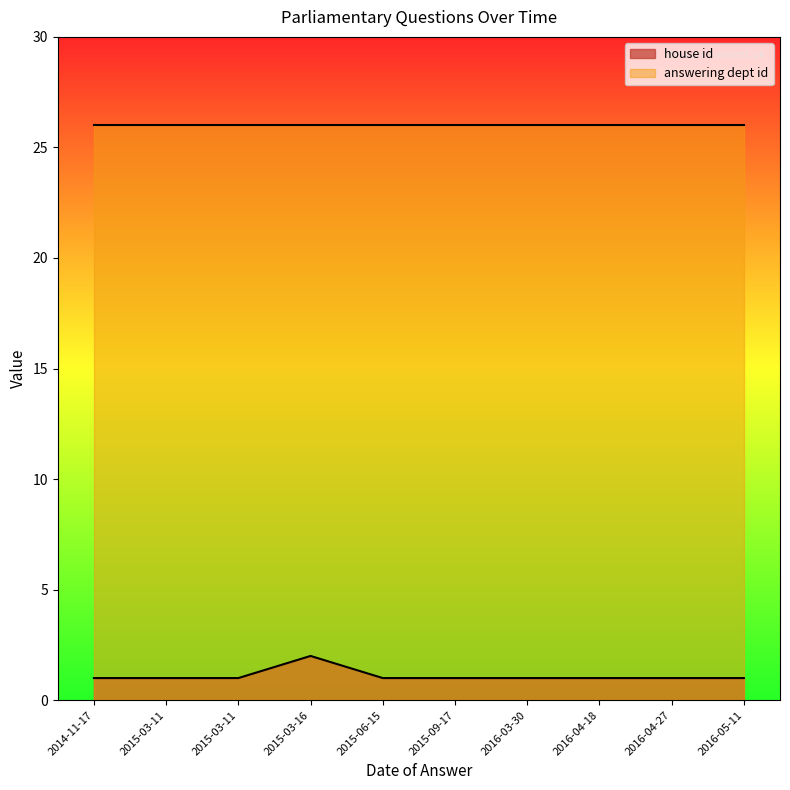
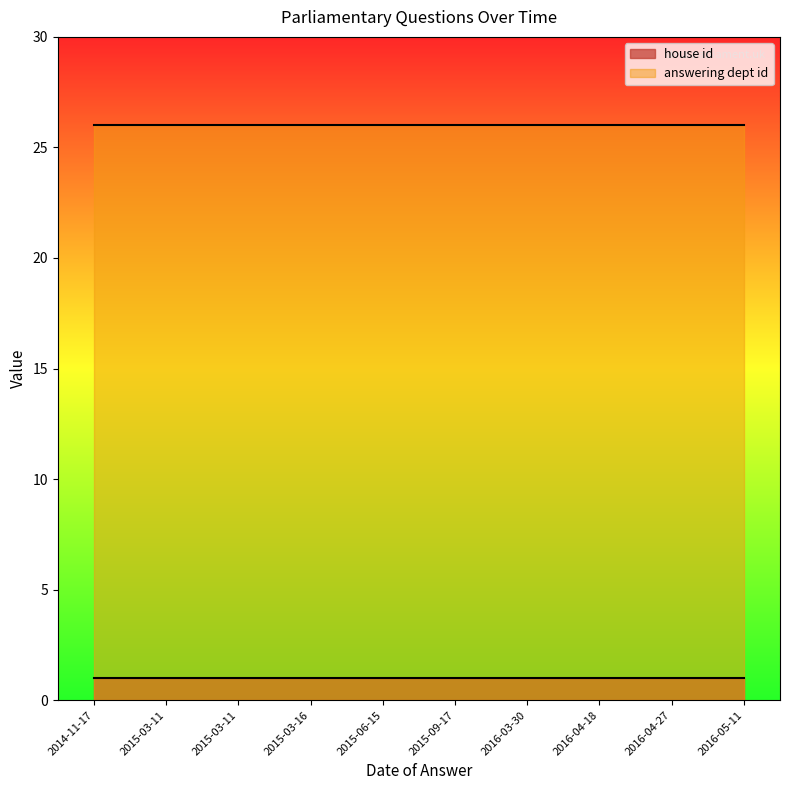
  {
    "house id": {
      "2014-11-17": 1,
-     "2015-03-16": 2,
+     "2015-03-16": 1,
      "2015-06-15": 1,
      "2015-09-17": 1,
      "2016-03-30": 1,
      "2016-04-18": 1,
      "2016-04-27": 1,
      "2016-05-11": 1
    },
    "answering dept id": {
      "2014-11-17": 26,
      "2015-03-16": 26,
      "2015-06-15": 26,
      "2015-09-17": 26,
      "2016-03-30": 26,
      "2016-04-18": 26,
      "2016-04-27": 26,
      "2016-05-11": 26
    }
  }
